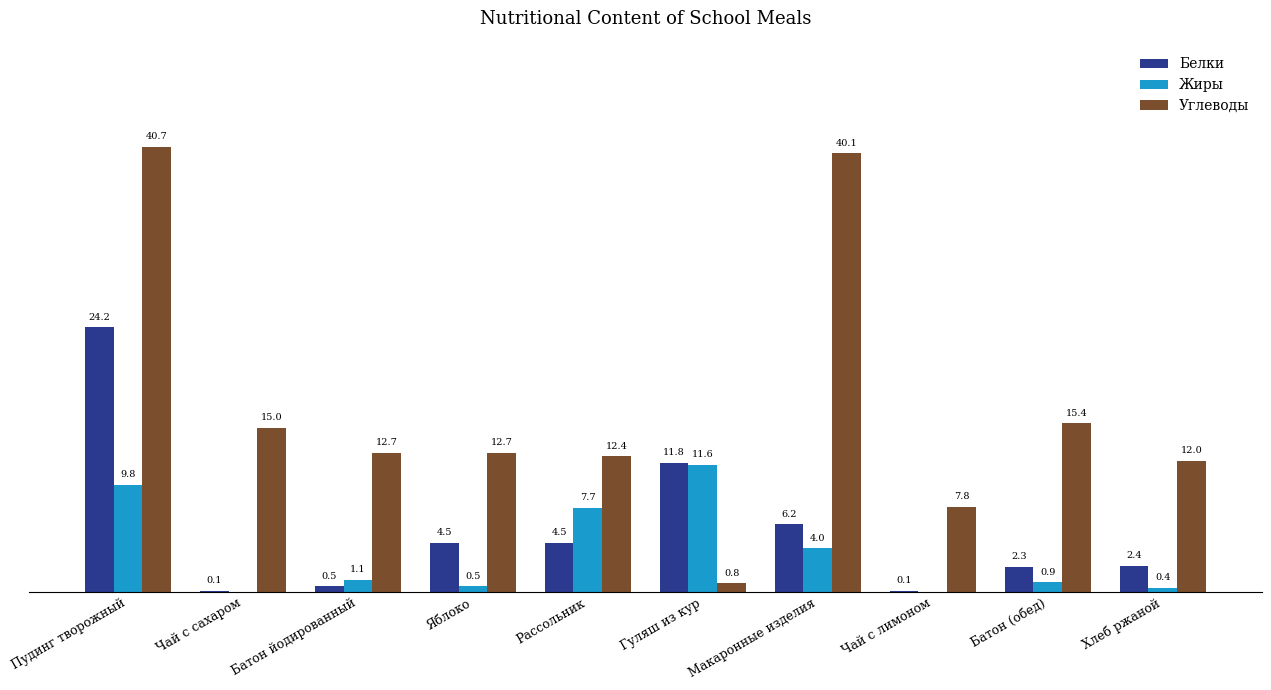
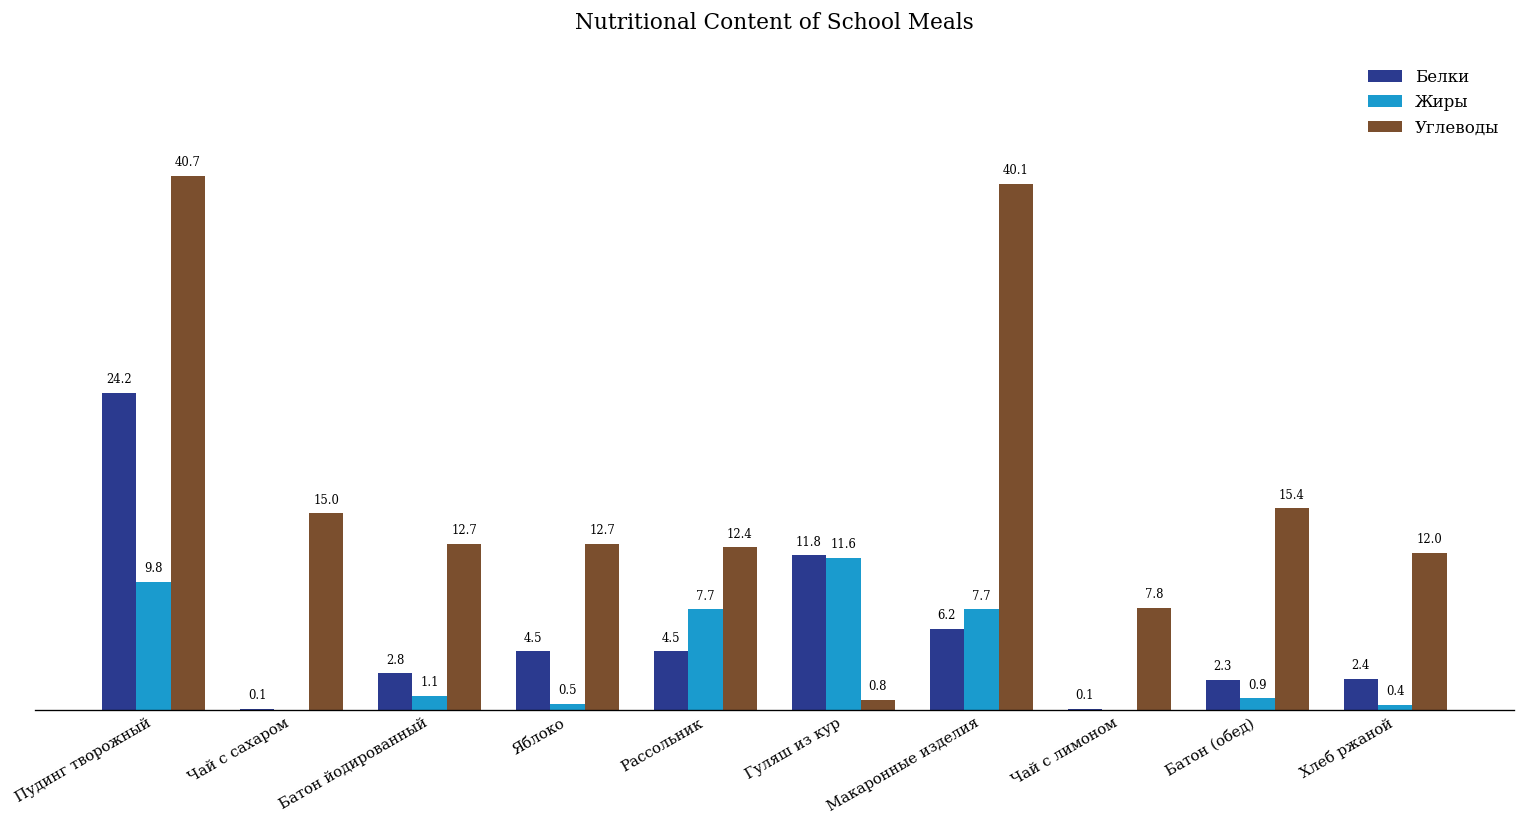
  {
    "Белки": {
      "Пудинг творожный": 24.2,
      "Чай с сахаром": 0.1,
-     "Батон йодированный": 0.5,
+     "Батон йодированный": 2.8,
      "Яблоко": 4.5,
      "Рассольник": 4.5,
      "Гуляш из кур": 11.8,
      "Макаронные изделия": 6.2,
      "Чай с лимоном": 0.1,
      "Батон (обед)": 2.3,
      "Хлеб ржаной": 2.4
    },
    "Жиры": {
      "Пудинг творожный": 9.8,
      "Батон йодированный": 1.1,
      "Яблоко": 0.5,
      "Рассольник": 7.7,
      "Гуляш из кур": 11.6,
-     "Макаронные изделия": 4.0,
+     "Макаронные изделия": 7.7,
      "Батон (обед)": 0.9,
      "Хлеб ржаной": 0.4
    },
    "Углеводы": {
      "Пудинг творожный": 40.7,
      "Чай с сахаром": 15.0,
      "Батон йодированный": 12.7,
      "Яблоко": 12.7,
      "Рассольник": 12.4,
      "Гуляш из кур": 0.8,
      "Макаронные изделия": 40.1,
      "Чай с лимоном": 7.8,
      "Батон (обед)": 15.4,
      "Хлеб ржаной": 12.0
    }
  }
